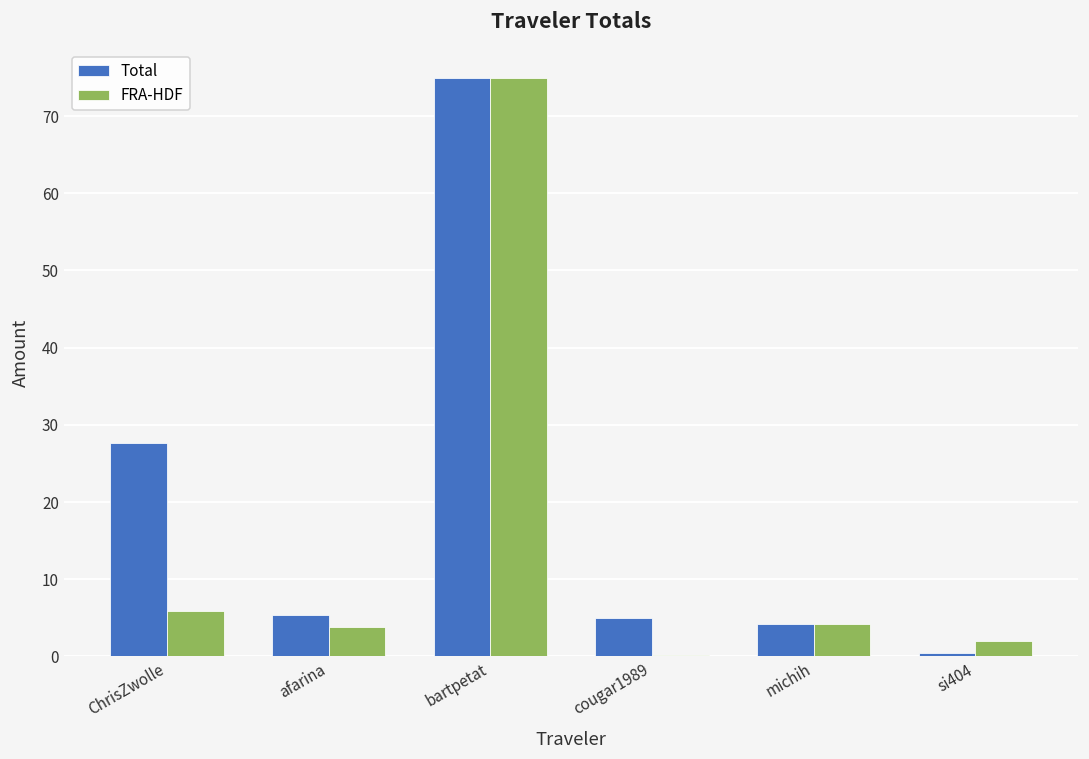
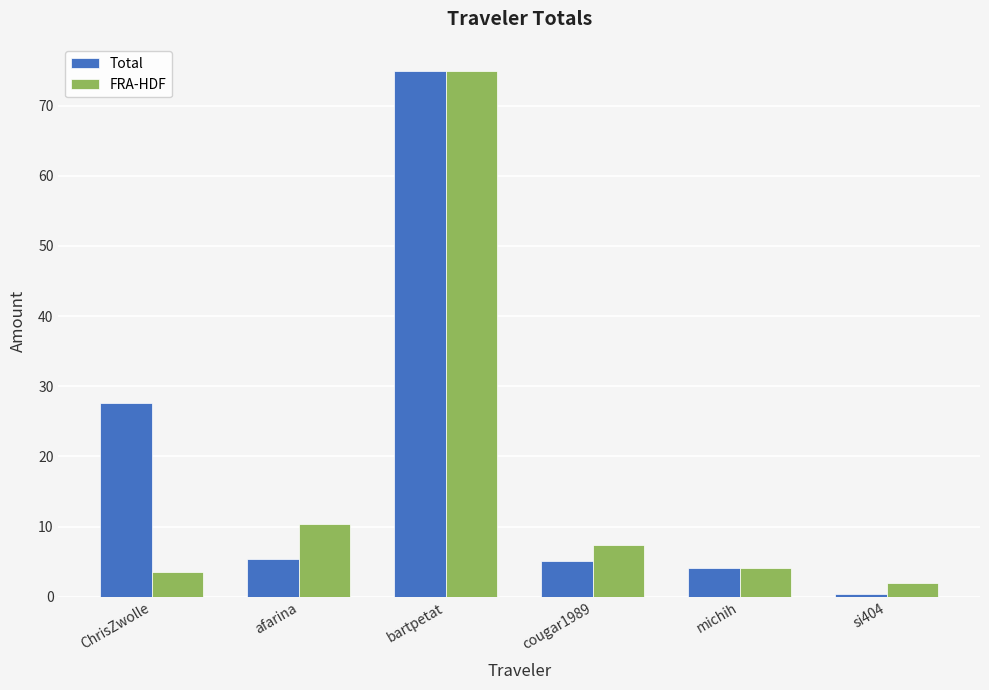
  {
    "Total": {
      "ChrisZwolle": 28,
      "afarina": 5,
      "bartpetat": 75,
      "cougar1989": 5,
      "michih": 4,
      "si404": 0
    },
    "FRA-HDF": {
-     "ChrisZwolle": 6,
-     "afarina": 4,
+     "ChrisZwolle": 4,
+     "afarina": 10,
      "bartpetat": 75,
-     "cougar1989": 0,
+     "cougar1989": 7,
      "michih": 4,
      "si404": 2
    }
  }
